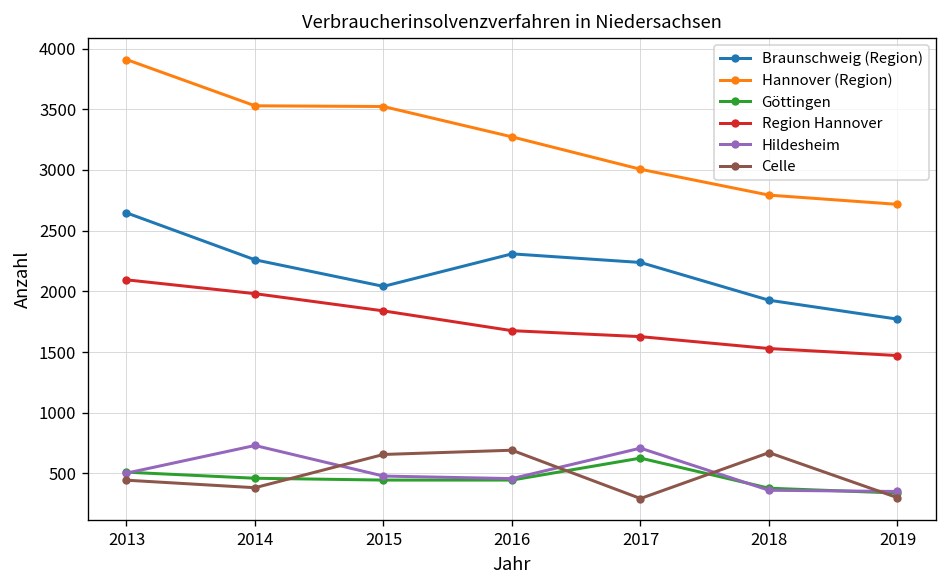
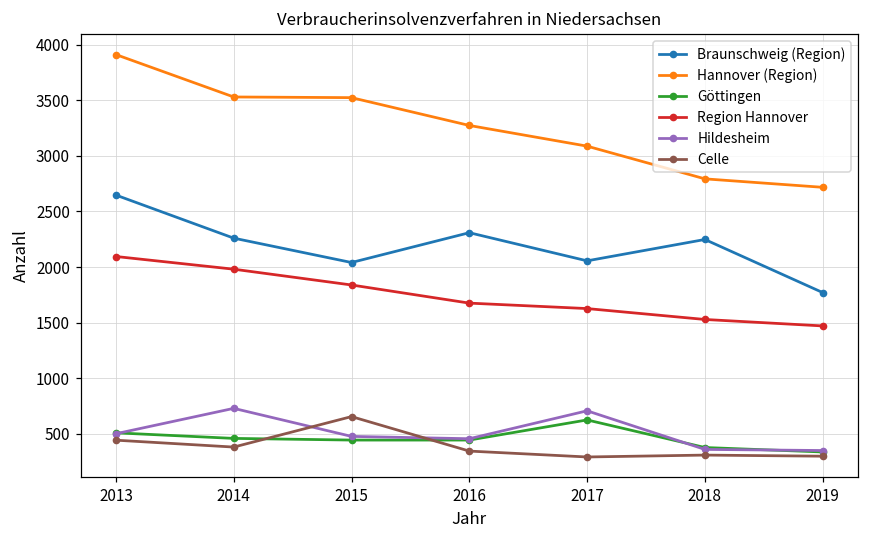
  {
    "Braunschweig (Region)": {
      "2013": 2650,
      "2014": 2260,
      "2015": 2040,
      "2016": 2310,
-     "2017": 2240,
-     "2018": 1930,
+     "2017": 2060,
+     "2018": 2250,
      "2019": 1770
    },
    "Hannover (Region)": {
      "2013": 3910,
      "2014": 3530,
      "2015": 3520,
      "2016": 3270,
-     "2017": 3010,
+     "2017": 3090,
      "2018": 2790,
      "2019": 2720
    },
    "Göttingen": {
      "2014": 460,
      "2015": 450,
      "2017": 630
    },
    "Region Hannover": {
      "2013": 2100,
      "2014": 1980,
      "2015": 1840,
      "2016": 1680,
      "2017": 1630,
      "2018": 1530,
      "2019": 1470
    },
    "Hildesheim": {
      "2014": 730,
      "2015": 480,
      "2017": 710
    },
    "Celle": {
      "2013": 440,
      "2014": 380,
      "2015": 660,
-     "2016": 690,
+     "2016": 350,
      "2017": 290,
-     "2018": 670,
+     "2018": 310,
      "2019": 300
    }
  }
